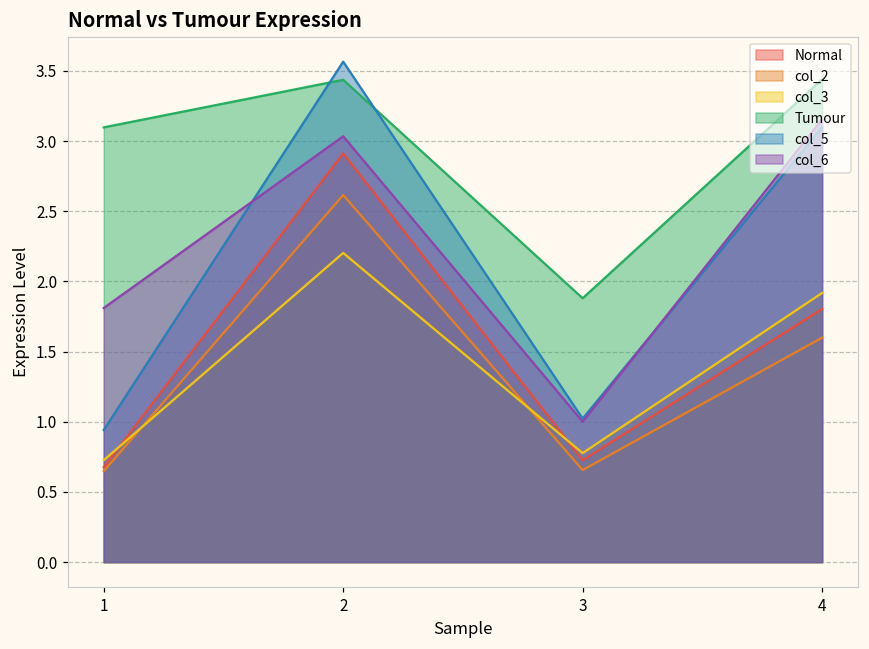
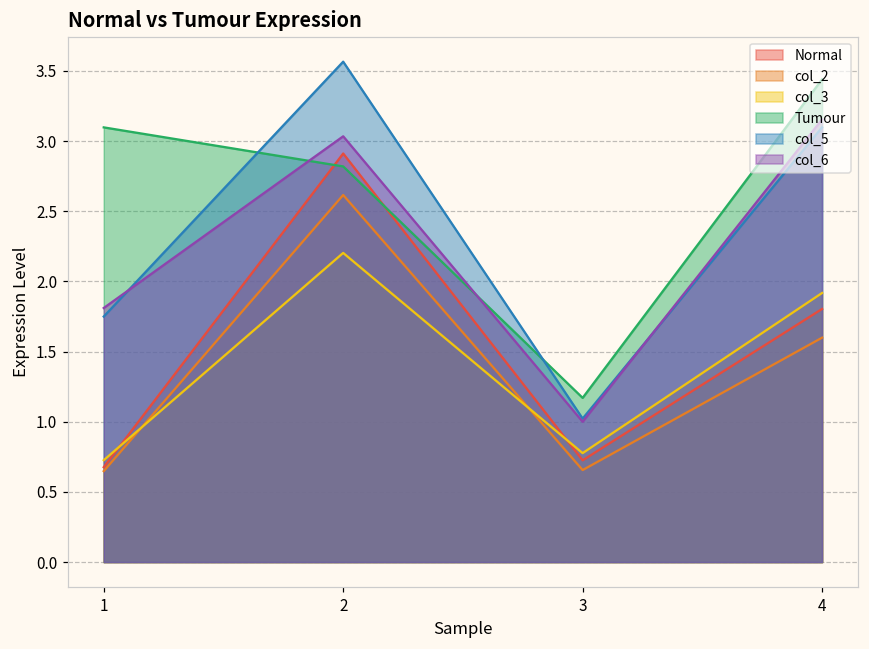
  {
    "Tumour": {
      "1": 3.10,
-     "2": 3.44,
-     "3": 1.88
+     "2": 2.82,
+     "3": 1.17
    },
    "col_5": {
-     "1": 0.94,
+     "1": 1.75,
      "2": 3.57,
      "3": 1.02
    },
    "col_6": {
      "1": 1.81,
      "2": 3.03,
      "3": 1.00
    }
  }
